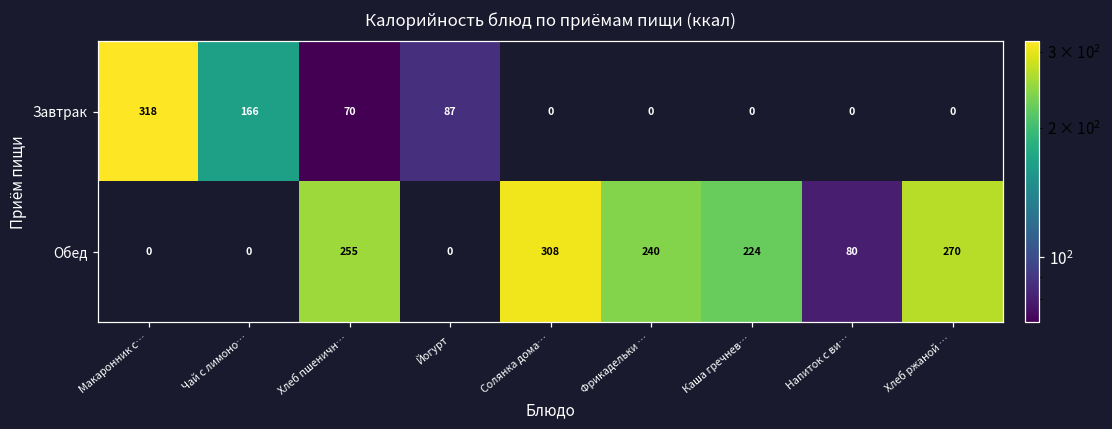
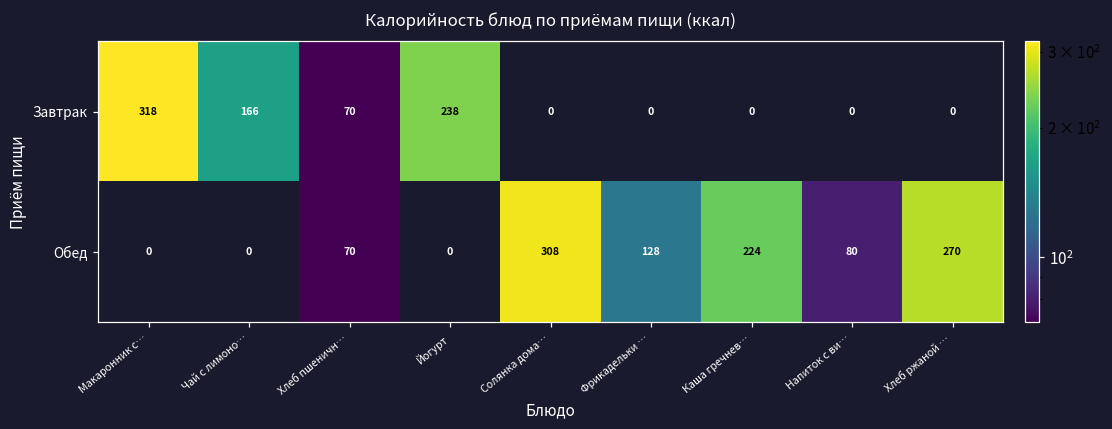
  {
    "Завтрак": {
      "Макаронник с…": 318,
      "Чай с лимоно…": 166,
      "Хлеб пшеничн…": 70,
-     "Йогурт": 87,
+     "Йогурт": 238,
      "Солянка дома…": 0,
      "Фрикадельки …": 0,
      "Каша гречнев…": 0,
      "Напиток с ви…": 0,
      "Хлеб ржаной …": 0
    },
    "Обед": {
      "Макаронник с…": 0,
      "Чай с лимоно…": 0,
-     "Хлеб пшеничн…": 255,
+     "Хлеб пшеничн…": 70,
      "Йогурт": 0,
      "Солянка дома…": 308,
-     "Фрикадельки …": 240,
+     "Фрикадельки …": 128,
      "Каша гречнев…": 224,
      "Напиток с ви…": 80,
      "Хлеб ржаной …": 270
    }
  }
